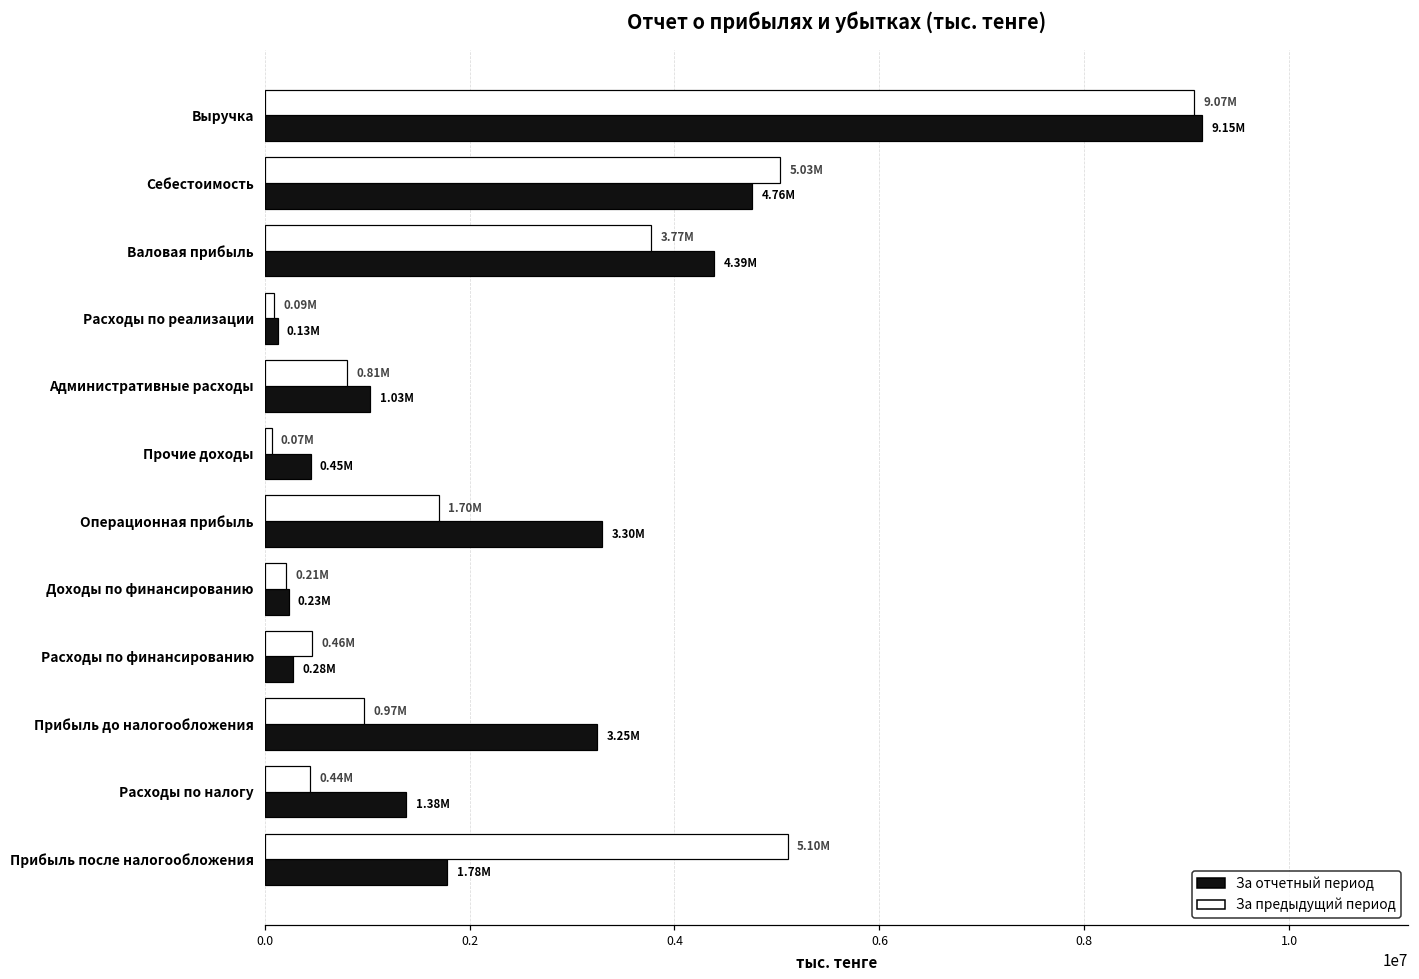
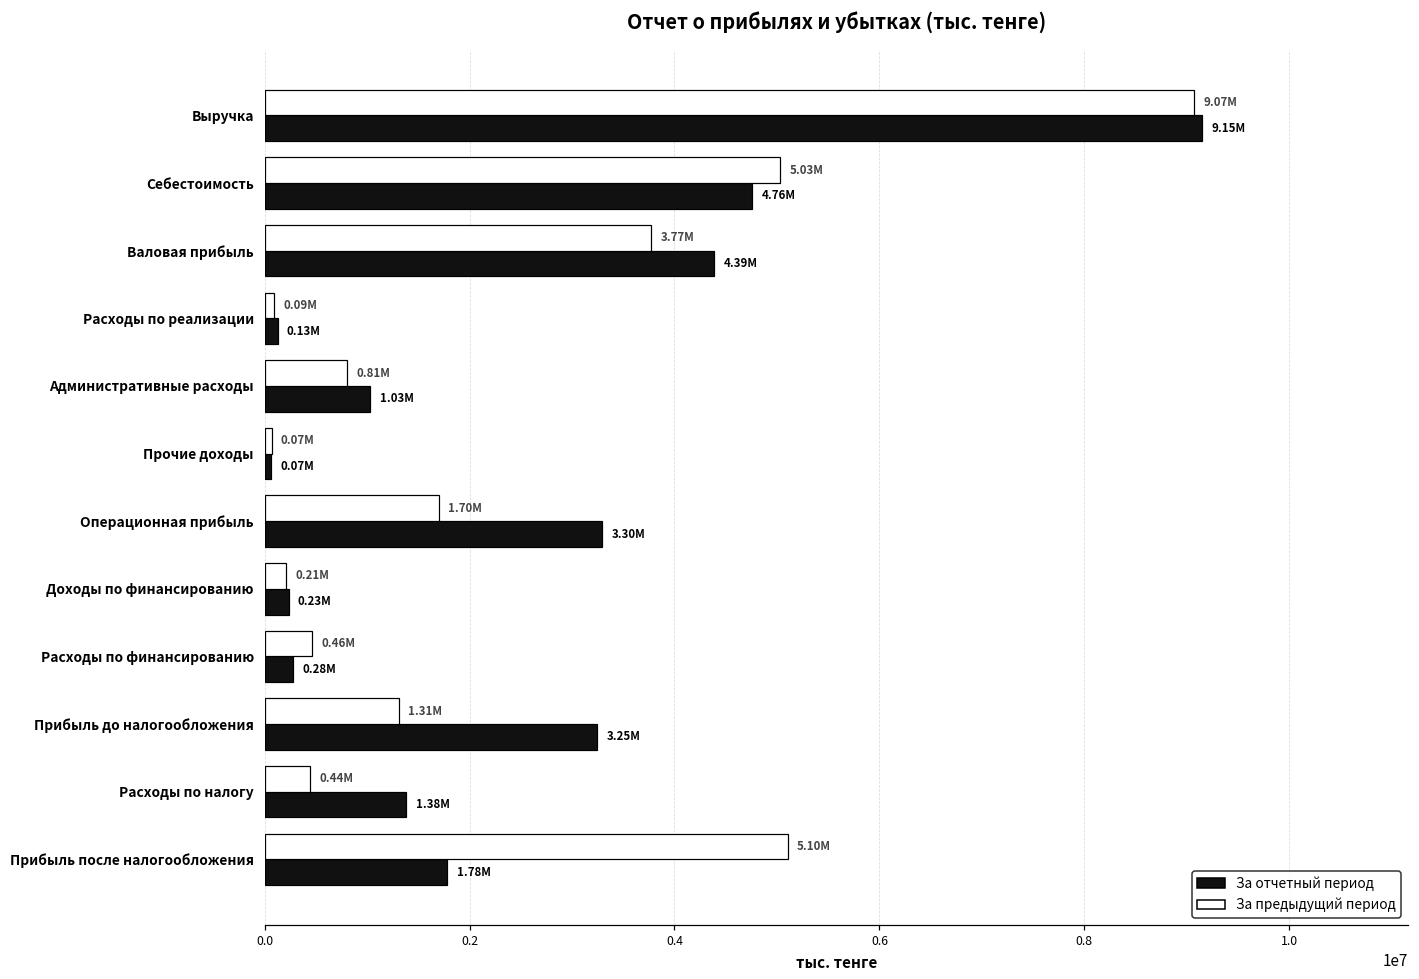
  {
    "За отчетный период": {
      "Выручка": "9.15M",
      "Себестоимость": "4.76M",
      "Валовая прибыль": "4.39M",
      "Расходы по реализации": "0.13M",
      "Административные расходы": "1.03M",
-     "Прочие доходы": "0.45M",
+     "Прочие доходы": "0.07M",
      "Операционная прибыль": "3.30M",
      "Доходы по финансированию": "0.23M",
      "Расходы по финансированию": "0.28M",
      "Прибыль до налогообложения": "3.25M",
      "Расходы по налогу": "1.38M",
      "Прибыль после налогообложения": "1.78M"
    },
    "За предыдущий период": {
      "Выручка": "9.07M",
      "Себестоимость": "5.03M",
      "Валовая прибыль": "3.77M",
      "Расходы по реализации": "0.09M",
      "Административные расходы": "0.81M",
      "Прочие доходы": "0.07M",
      "Операционная прибыль": "1.70M",
      "Доходы по финансированию": "0.21M",
      "Расходы по финансированию": "0.46M",
-     "Прибыль до налогообложения": "0.97M",
+     "Прибыль до налогообложения": "1.31M",
      "Расходы по налогу": "0.44M",
      "Прибыль после налогообложения": "5.10M"
    }
  }
